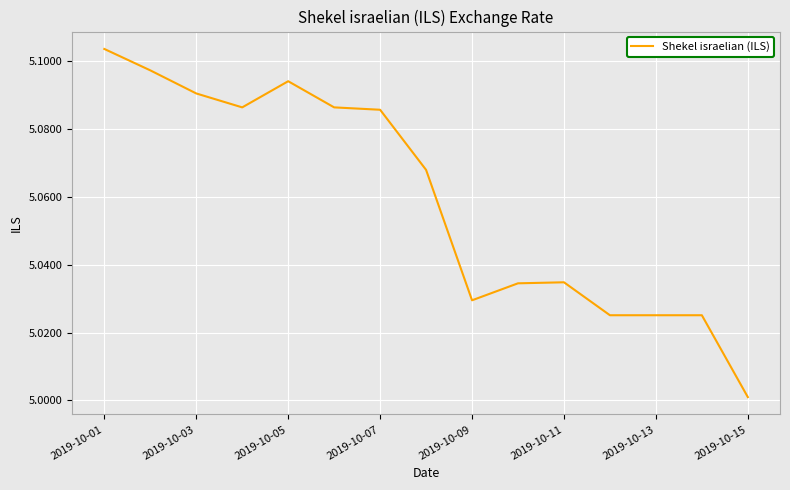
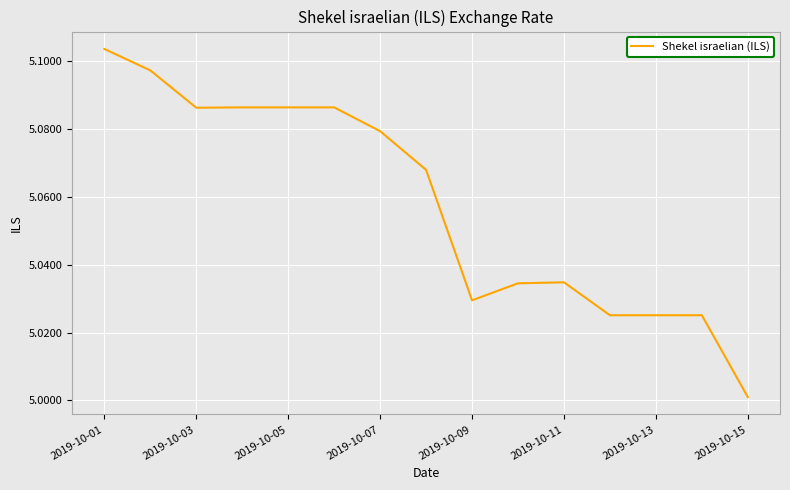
  {
    "2019-10-01": 5.104,
-   "2019-10-03": 5.090,
-   "2019-10-05": 5.094,
-   "2019-10-07": 5.086,
+   "2019-10-03": 5.086,
+   "2019-10-05": 5.086,
+   "2019-10-07": 5.079,
    "2019-10-09": 5.030,
    "2019-10-11": 5.035,
    "2019-10-13": 5.025,
    "2019-10-15": 5.001
  }
